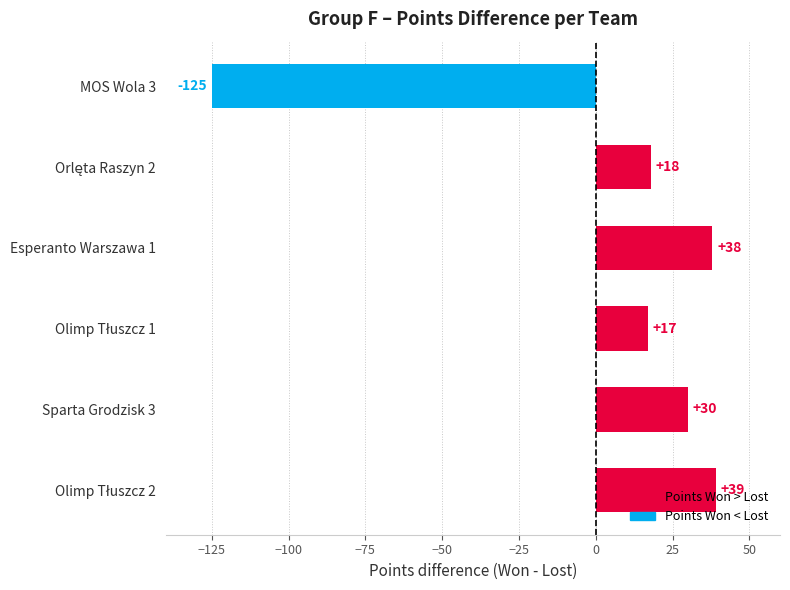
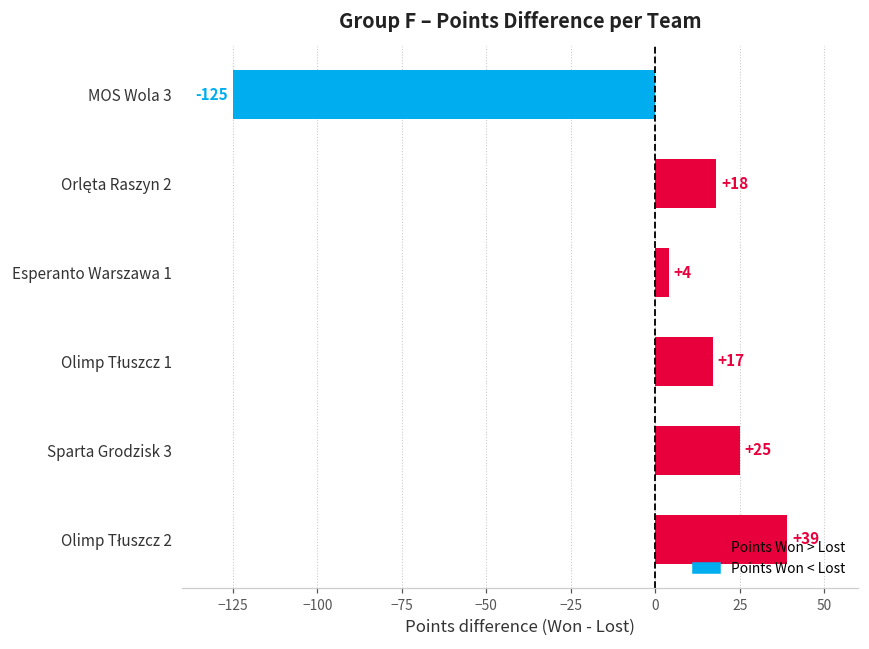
  {
    "MOS Wola 3": "-125",
    "Orlęta Raszyn 2": "+18",
-   "Esperanto Warszawa 1": "+38",
+   "Esperanto Warszawa 1": "+4",
    "Olimp Tłuszcz 1": "+17",
-   "Sparta Grodzisk 3": "+30",
+   "Sparta Grodzisk 3": "+25",
    "Olimp Tłuszcz 2": "+39"
  }
